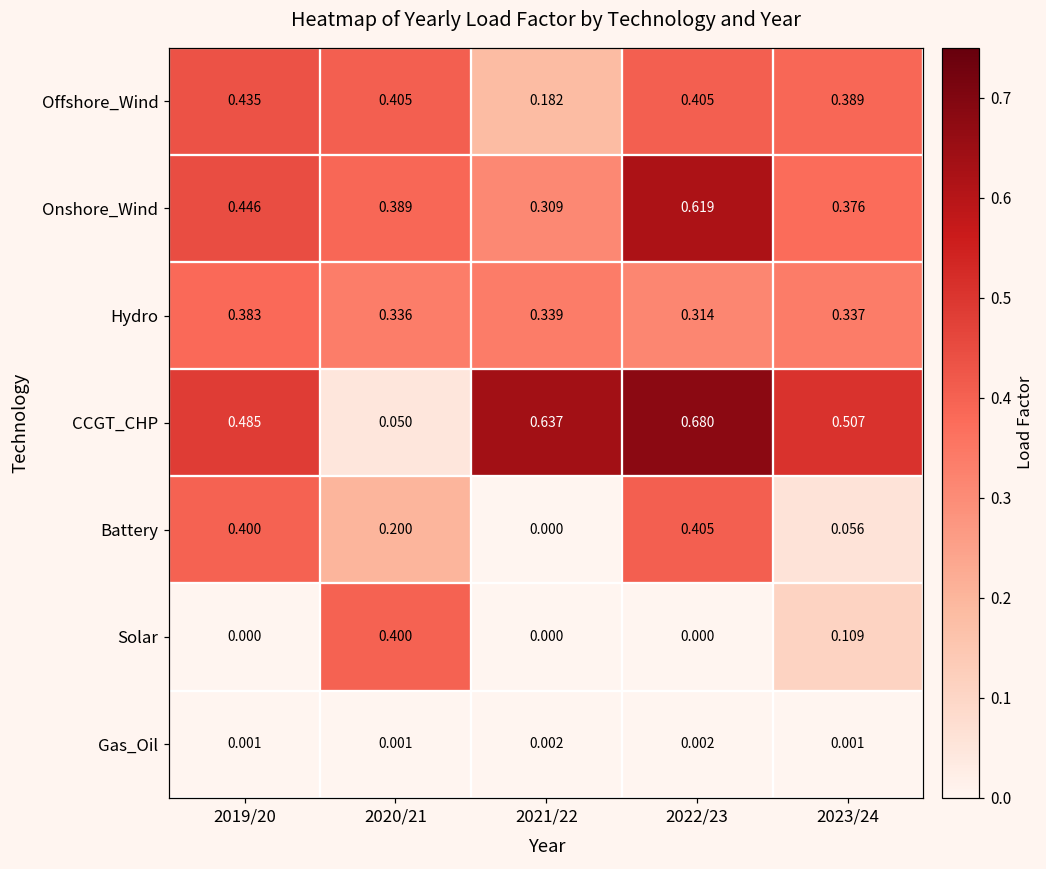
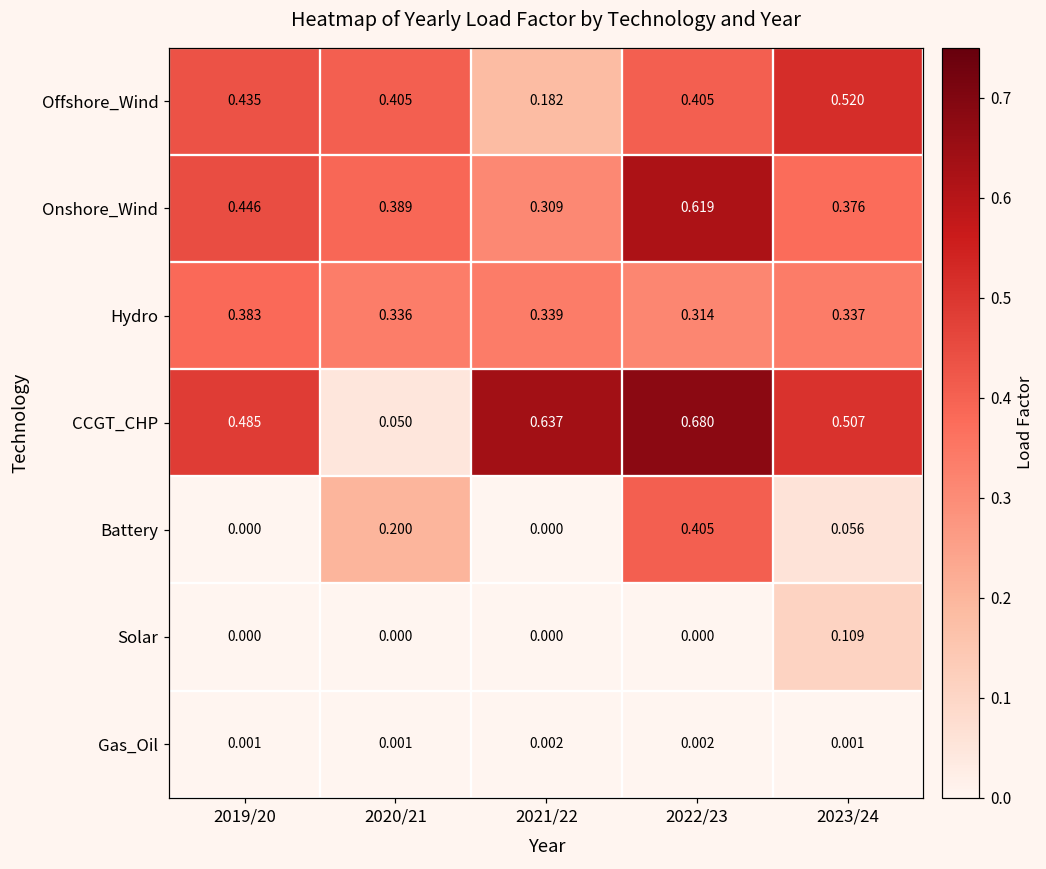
  {
    "Offshore_Wind": {
      "2019/20": 0.435,
      "2020/21": 0.405,
      "2021/22": 0.182,
      "2022/23": 0.405,
-     "2023/24": 0.389
+     "2023/24": 0.520
    },
    "Onshore_Wind": {
      "2019/20": 0.446,
      "2020/21": 0.389,
      "2021/22": 0.309,
      "2022/23": 0.619,
      "2023/24": 0.376
    },
    "Hydro": {
      "2019/20": 0.383,
      "2020/21": 0.336,
      "2021/22": 0.339,
      "2022/23": 0.314,
      "2023/24": 0.337
    },
    "CCGT_CHP": {
      "2019/20": 0.485,
      "2020/21": 0.050,
      "2021/22": 0.637,
      "2022/23": 0.680,
      "2023/24": 0.507
    },
    "Battery": {
-     "2019/20": 0.400,
+     "2019/20": 0.000,
      "2020/21": 0.200,
      "2021/22": 0.000,
      "2022/23": 0.405,
      "2023/24": 0.056
    },
    "Solar": {
      "2019/20": 0.000,
-     "2020/21": 0.400,
+     "2020/21": 0.000,
      "2021/22": 0.000,
      "2022/23": 0.000,
      "2023/24": 0.109
    },
    "Gas_Oil": {
      "2019/20": 0.001,
      "2020/21": 0.001,
      "2021/22": 0.002,
      "2022/23": 0.002,
      "2023/24": 0.001
    }
  }
